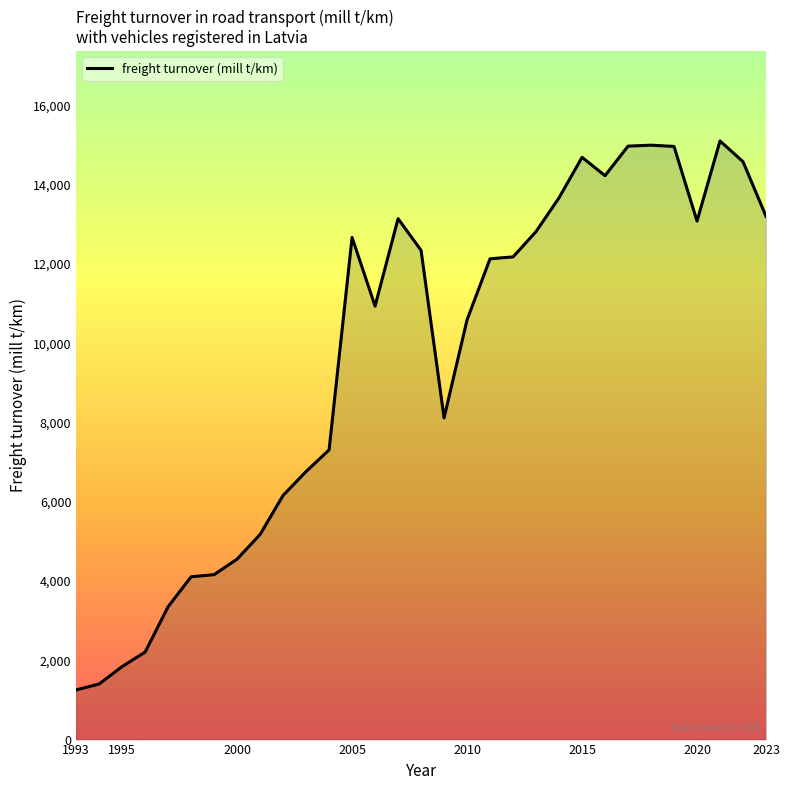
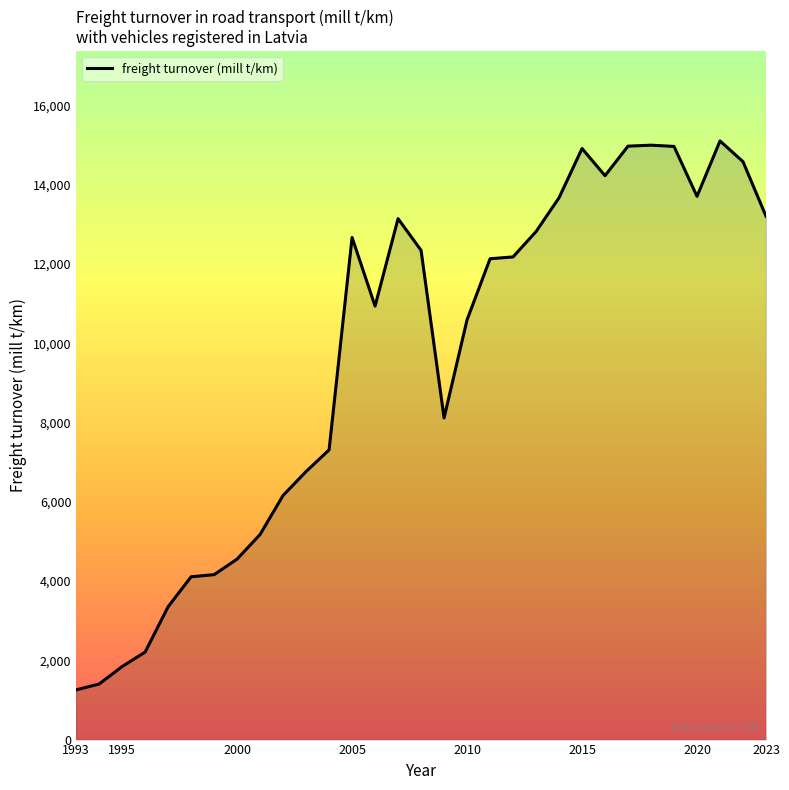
  {
    "1993": "1,300",
    "1995": "1,800",
    "2000": "4,600",
    "2005": "12,700",
    "2010": "10,600",
-   "2015": "14,700",
-   "2020": "13,100",
+   "2015": "14,900",
+   "2020": "13,700",
    "2023": "13,200"
  }
